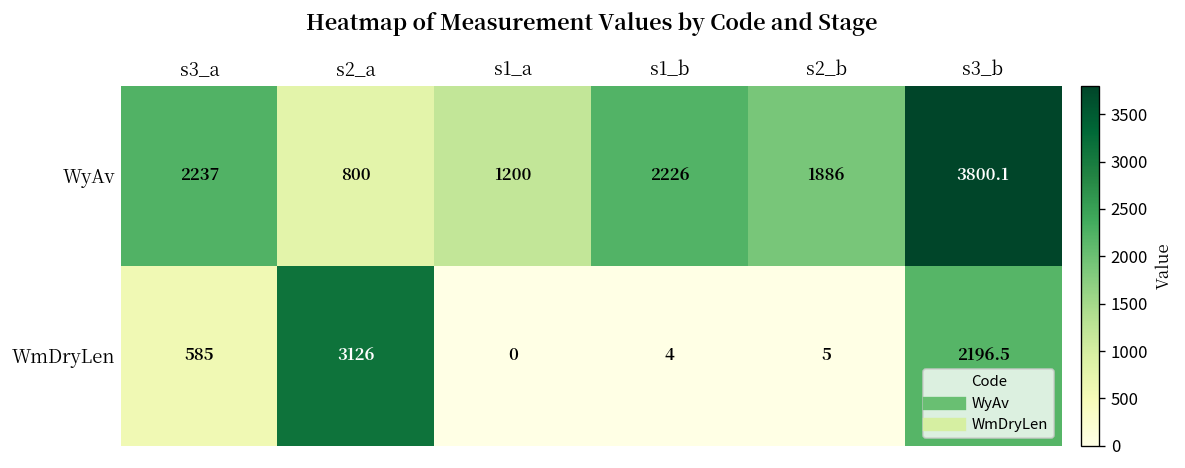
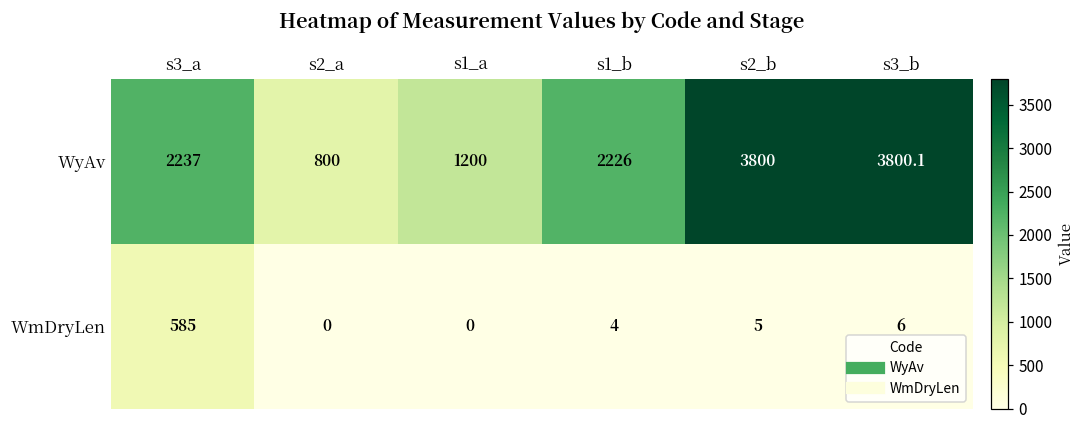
  {
    "WyAv": {
      "s3_a": 2237,
      "s2_a": 800,
      "s1_a": 1200,
      "s1_b": 2226,
-     "s2_b": 1886,
+     "s2_b": 3800,
      "s3_b": 3800.1
    },
    "WmDryLen": {
      "s3_a": 585,
-     "s2_a": 3126,
+     "s2_a": 0,
      "s1_a": 0,
      "s1_b": 4,
      "s2_b": 5,
-     "s3_b": 2196.5
+     "s3_b": 6
    }
  }
